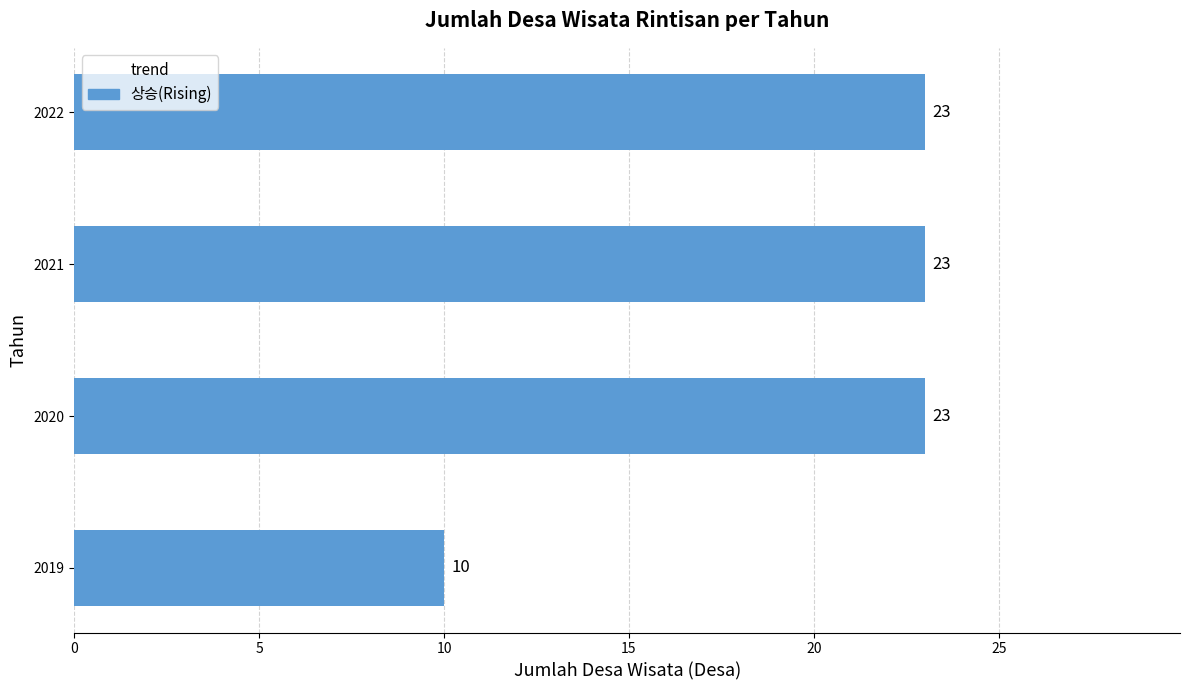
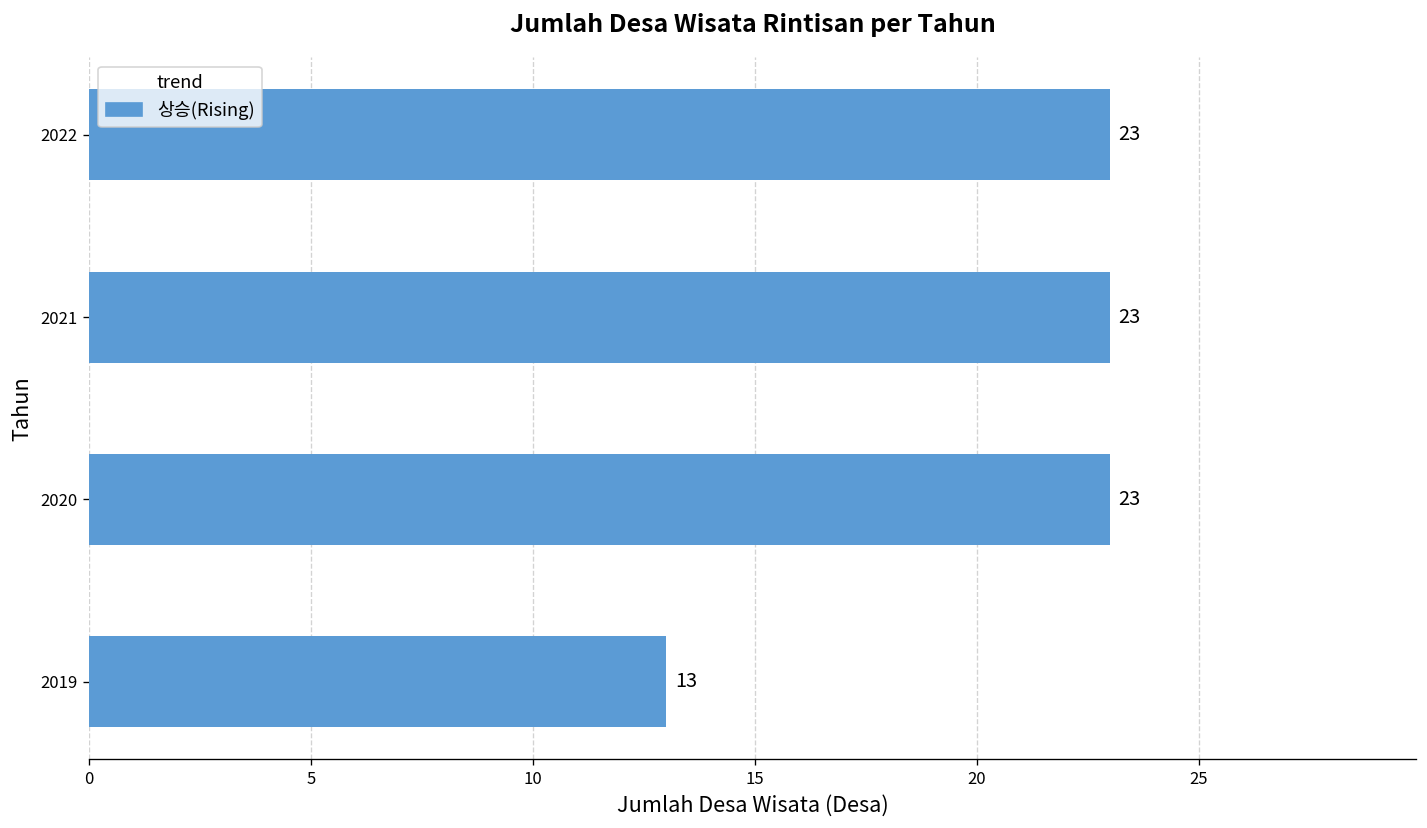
  {
    "2022": 23,
    "2021": 23,
    "2020": 23,
-   "2019": 10
+   "2019": 13
  }
